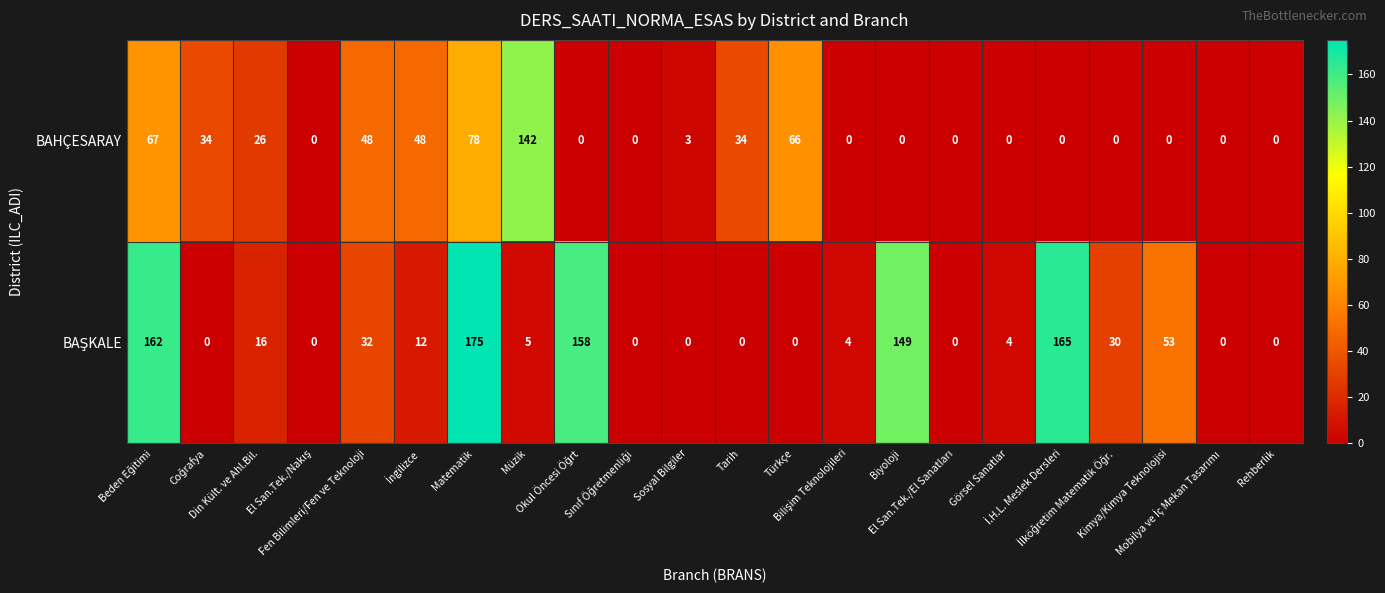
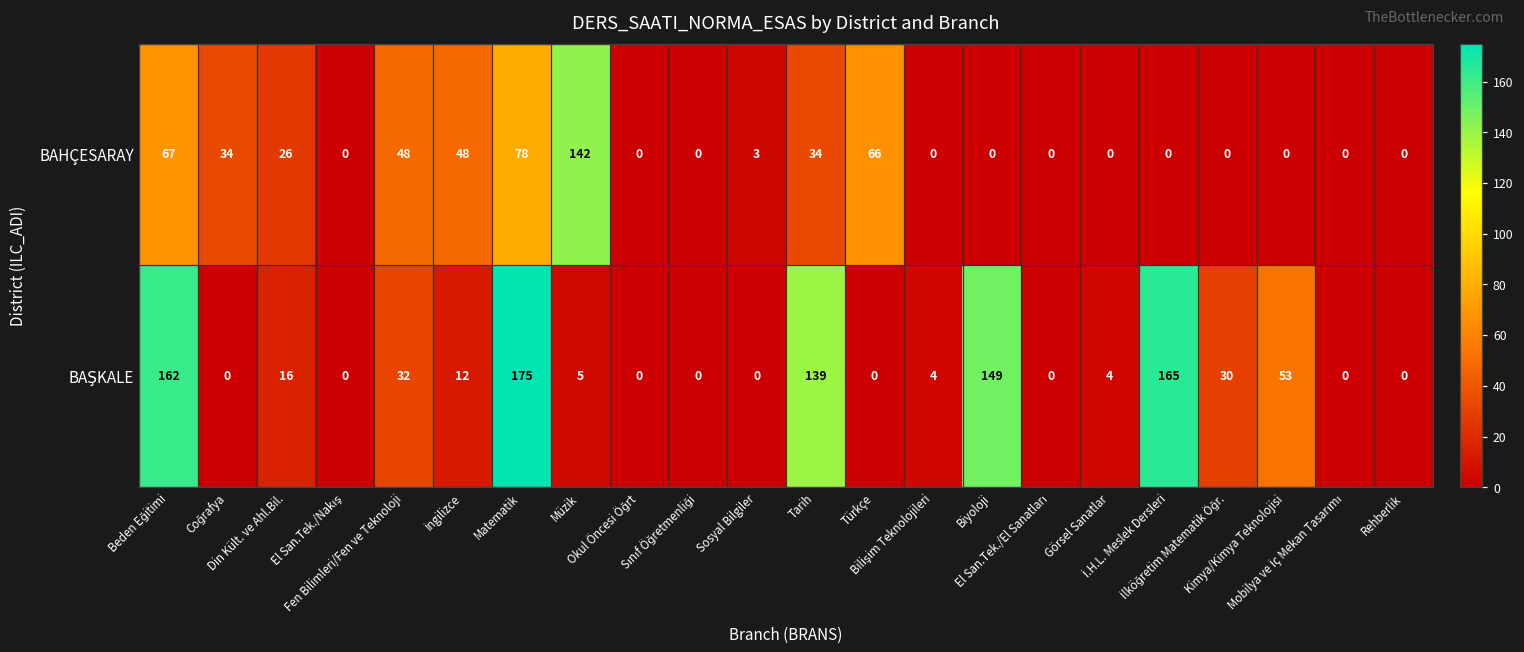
  {
    "BAHÇESARAY": {
      "Beden Eğitimi": 67,
      "Coğrafya": 34,
      "Din Kült. ve Ahl.Bil.": 26,
      "El San.Tek./Nakış": 0,
      "Fen Bilimleri/Fen ve Teknoloji": 48,
      "İngilizce": 48,
      "Matematik": 78,
      "Müzik": 142,
      "Okul Öncesi Öğrt": 0,
      "Sınıf Öğretmenliği": 0,
      "Sosyal Bilgiler": 3,
      "Tarih": 34,
      "Türkçe": 66,
      "Bilişim Teknolojileri": 0,
      "Biyoloji": 0,
      "El San.Tek./El Sanatları": 0,
      "Görsel Sanatlar": 0,
      "İ.H.L. Meslek Dersleri": 0,
      "İlköğretim Matematik Öğr.": 0,
      "Kimya/Kimya Teknolojisi": 0,
      "Mobilya ve İç Mekan Tasarımı": 0,
      "Rehberlik": 0
    },
    "BAŞKALE": {
      "Beden Eğitimi": 162,
      "Coğrafya": 0,
      "Din Kült. ve Ahl.Bil.": 16,
      "El San.Tek./Nakış": 0,
      "Fen Bilimleri/Fen ve Teknoloji": 32,
      "İngilizce": 12,
      "Matematik": 175,
      "Müzik": 5,
-     "Okul Öncesi Öğrt": 158,
+     "Okul Öncesi Öğrt": 0,
      "Sınıf Öğretmenliği": 0,
      "Sosyal Bilgiler": 0,
-     "Tarih": 0,
+     "Tarih": 139,
      "Türkçe": 0,
      "Bilişim Teknolojileri": 4,
      "Biyoloji": 149,
      "El San.Tek./El Sanatları": 0,
      "Görsel Sanatlar": 4,
      "İ.H.L. Meslek Dersleri": 165,
      "İlköğretim Matematik Öğr.": 30,
      "Kimya/Kimya Teknolojisi": 53,
      "Mobilya ve İç Mekan Tasarımı": 0,
      "Rehberlik": 0
    }
  }
